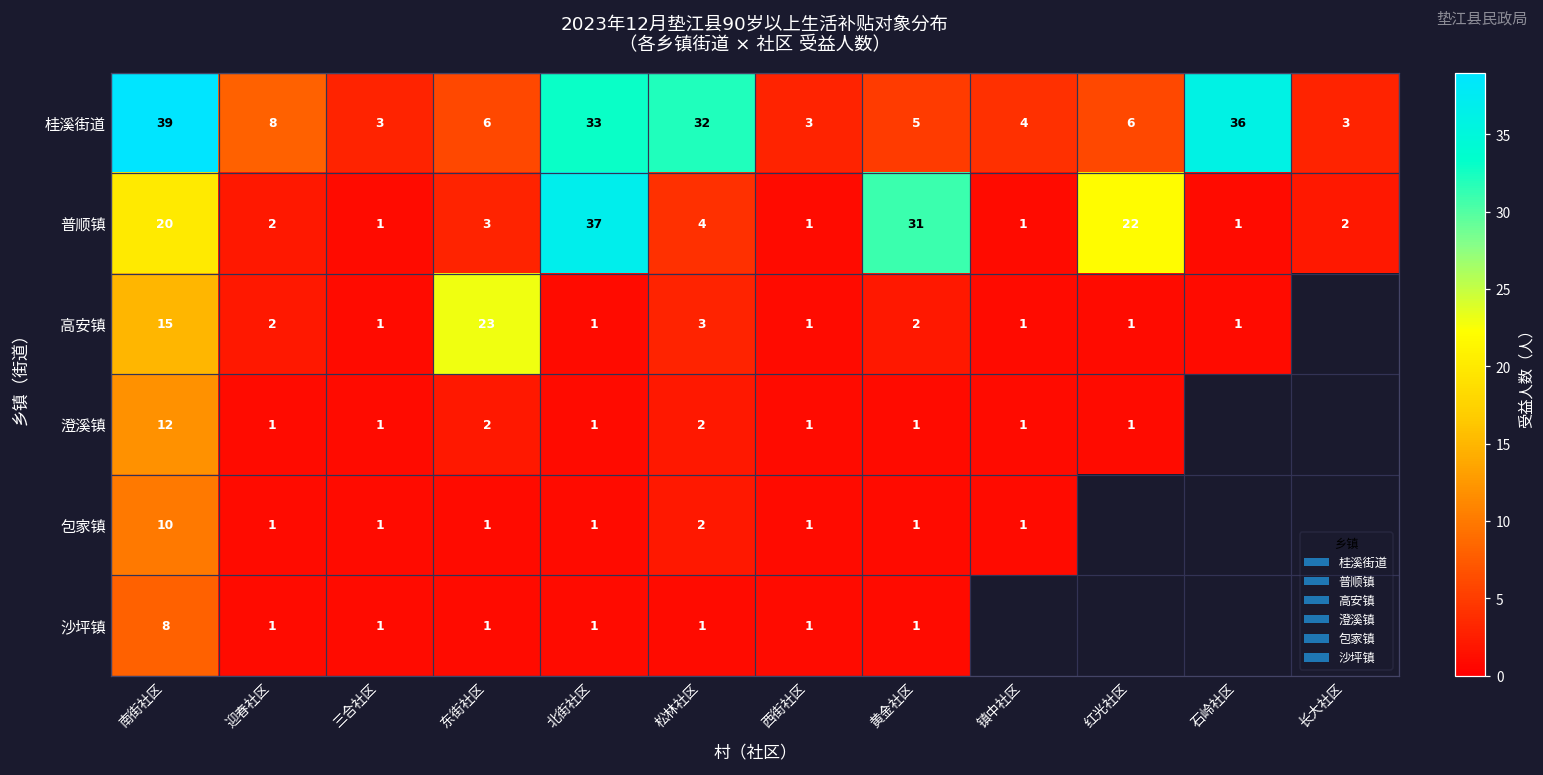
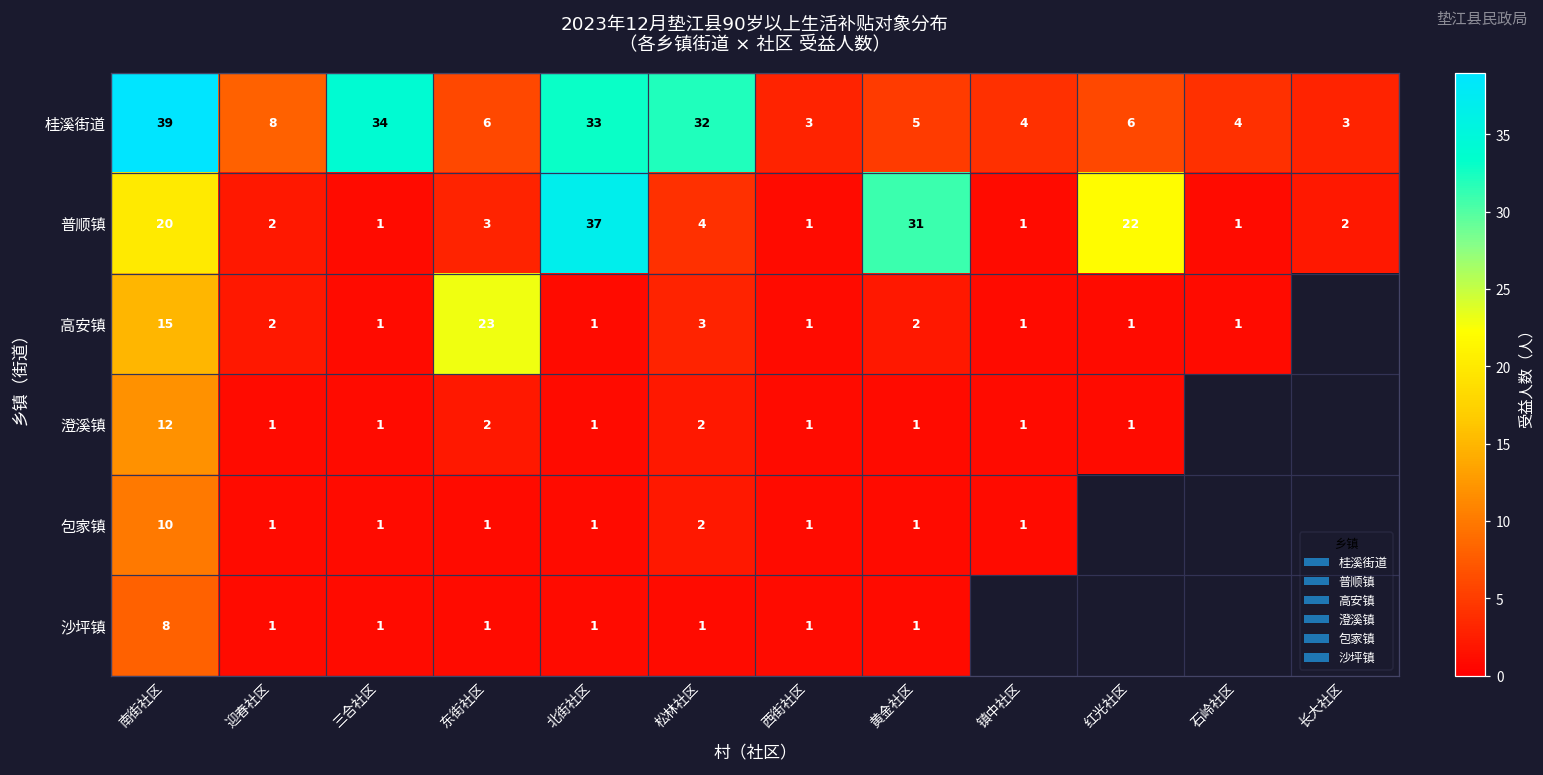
  {
    "桂溪街道": {
      "南街社区": 39,
      "迎春社区": 8,
-     "三合社区": 3,
+     "三合社区": 34,
      "东街社区": 6,
      "北街社区": 33,
      "松林社区": 32,
      "西街社区": 3,
      "黄金社区": 5,
      "镇中社区": 4,
      "红光社区": 6,
-     "石岭社区": 36,
+     "石岭社区": 4,
      "长大社区": 3
    },
    "普顺镇": {
      "南街社区": 20,
      "迎春社区": 2,
      "三合社区": 1,
      "东街社区": 3,
      "北街社区": 37,
      "松林社区": 4,
      "西街社区": 1,
      "黄金社区": 31,
      "镇中社区": 1,
      "红光社区": 22,
      "石岭社区": 1,
      "长大社区": 2
    },
    "高安镇": {
      "南街社区": 15,
      "迎春社区": 2,
      "三合社区": 1,
      "东街社区": 23,
      "北街社区": 1,
      "松林社区": 3,
      "西街社区": 1,
      "黄金社区": 2,
      "镇中社区": 1,
      "红光社区": 1,
      "石岭社区": 1
    },
    "澄溪镇": {
      "南街社区": 12,
      "迎春社区": 1,
      "三合社区": 1,
      "东街社区": 2,
      "北街社区": 1,
      "松林社区": 2,
      "西街社区": 1,
      "黄金社区": 1,
      "镇中社区": 1,
      "红光社区": 1
    },
    "包家镇": {
      "南街社区": 10,
      "迎春社区": 1,
      "三合社区": 1,
      "东街社区": 1,
      "北街社区": 1,
      "松林社区": 2,
      "西街社区": 1,
      "黄金社区": 1,
      "镇中社区": 1
    },
    "沙坪镇": {
      "南街社区": 8,
      "迎春社区": 1,
      "三合社区": 1,
      "东街社区": 1,
      "北街社区": 1,
      "松林社区": 1,
      "西街社区": 1,
      "黄金社区": 1
    }
  }
